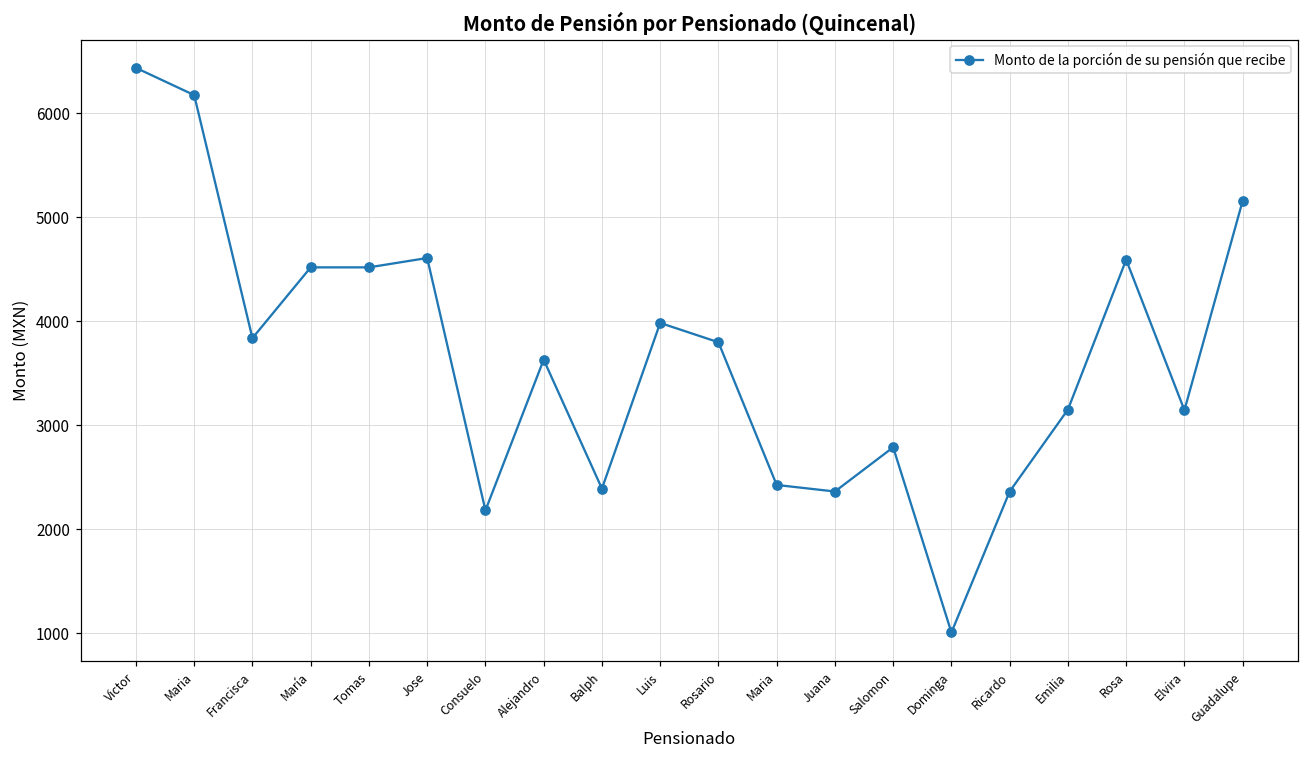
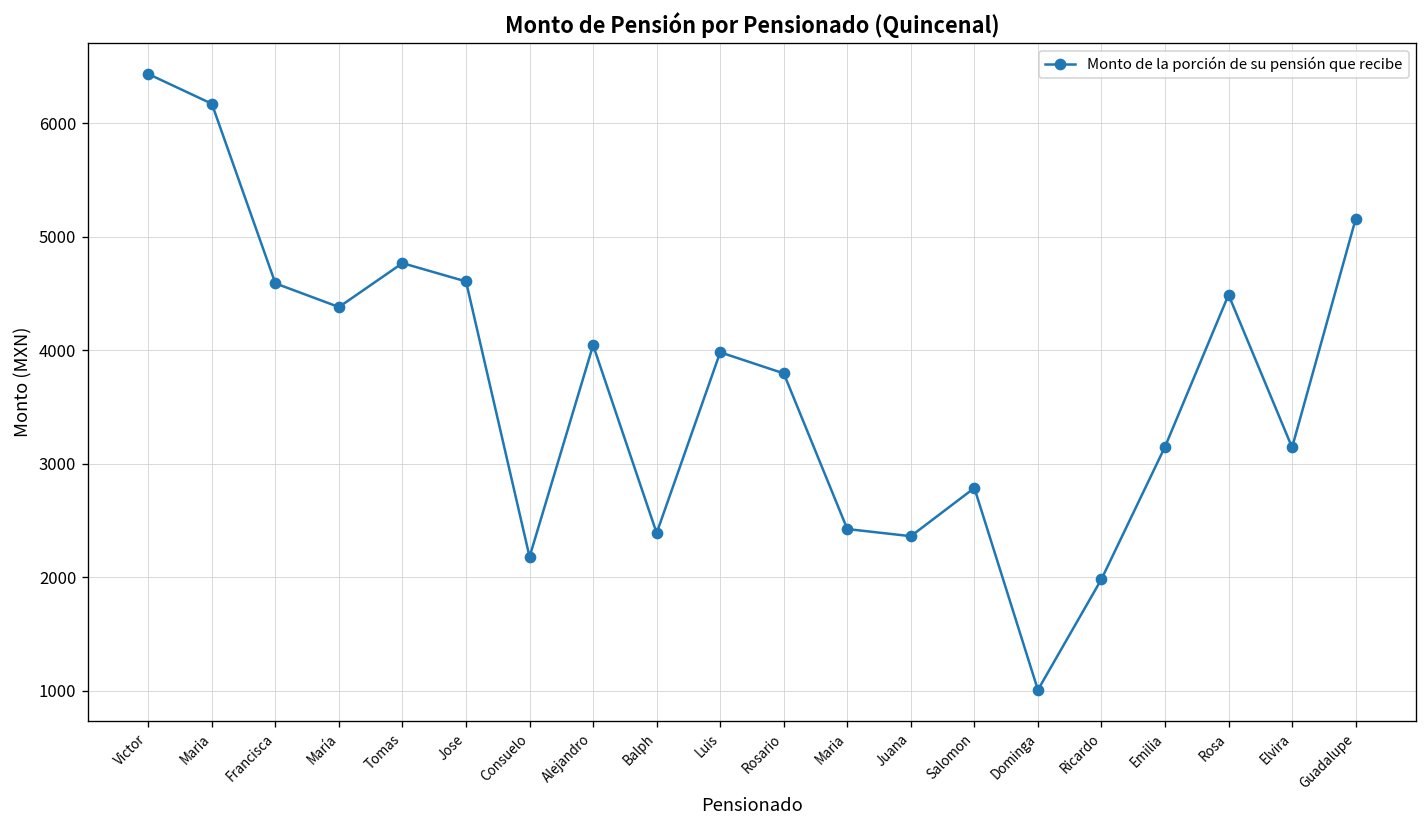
  {
    "Victor": 6400,
-   "Francisca": 3800,
-   "María": 4500,
-   "Tomas": 4500,
+   "Francisca": 4600,
+   "María": 4400,
+   "Tomas": 4800,
    "Jose": 4600,
    "Consuelo": 2200,
-   "Alejandro": 3600,
+   "Alejandro": 4000,
    "Balph": 2400,
    "Luis": 4000,
    "Rosario": 3800,
    "Juana": 2400,
    "Salomon": 2800,
    "Dominga": 1000,
-   "Ricardo": 2400,
+   "Ricardo": 2000,
    "Emilia": 3200,
-   "Rosa": 4600,
+   "Rosa": 4500,
    "Elvira": 3100,
    "Guadalupe": 5200
  }
